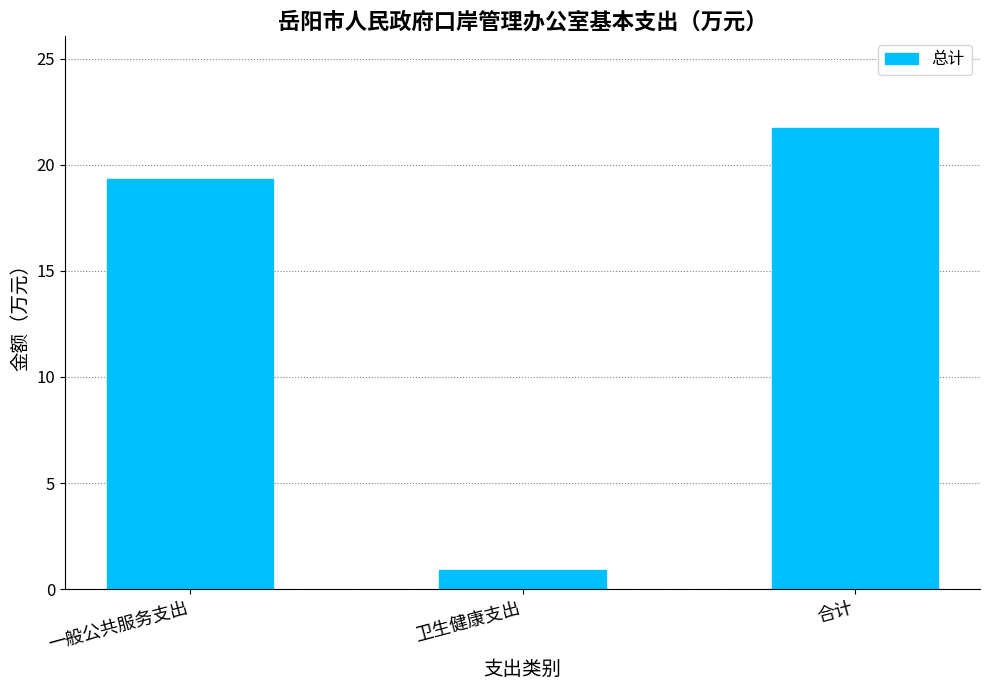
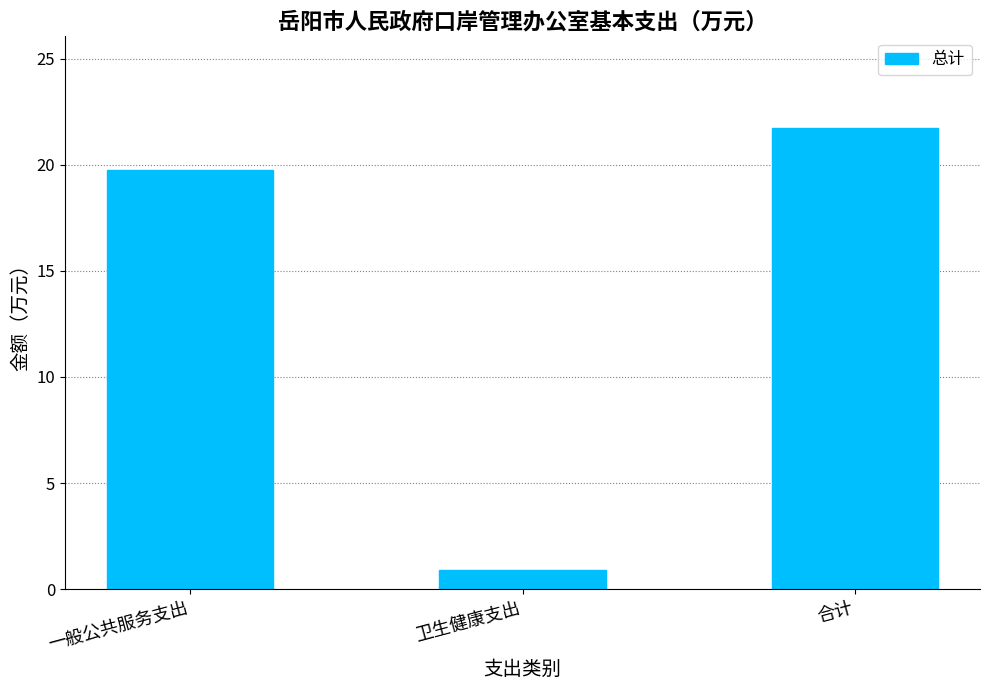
  {
-   "一般公共服务支出": 19.3,
+   "一般公共服务支出": 19.7,
    "卫生健康支出": 0.9,
    "合计": 21.7
  }
